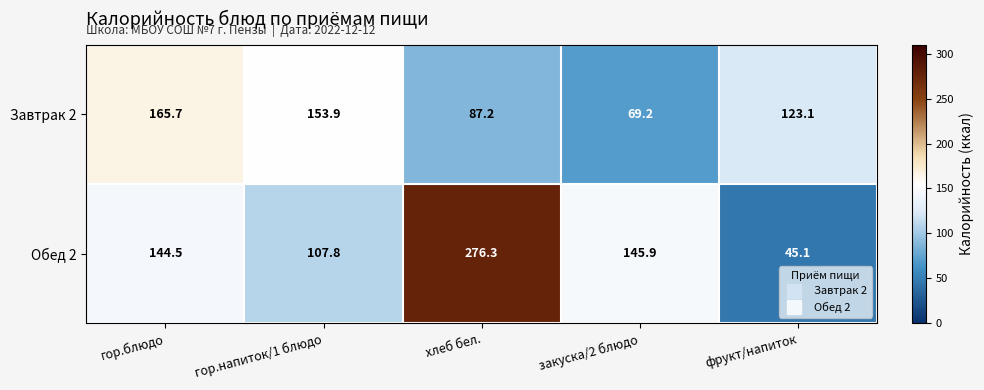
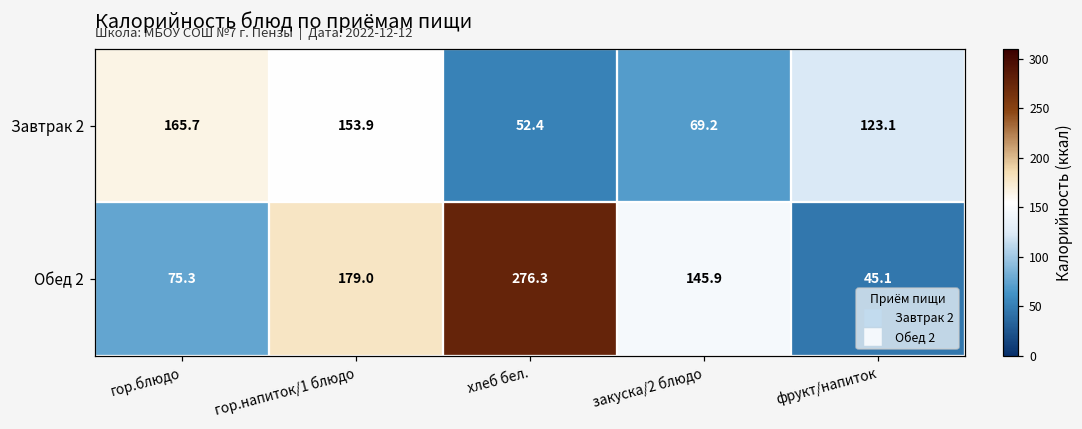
  {
    "Завтрак 2": {
      "гор.блюдо": 165.7,
      "гор.напиток/1 блюдо": 153.9,
-     "хлеб бел.": 87.2,
+     "хлеб бел.": 52.4,
      "закуска/2 блюдо": 69.2,
      "фрукт/напиток": 123.1
    },
    "Обед 2": {
-     "гор.блюдо": 144.5,
-     "гор.напиток/1 блюдо": 107.8,
+     "гор.блюдо": 75.3,
+     "гор.напиток/1 блюдо": 179.0,
      "хлеб бел.": 276.3,
      "закуска/2 блюдо": 145.9,
      "фрукт/напиток": 45.1
    }
  }
